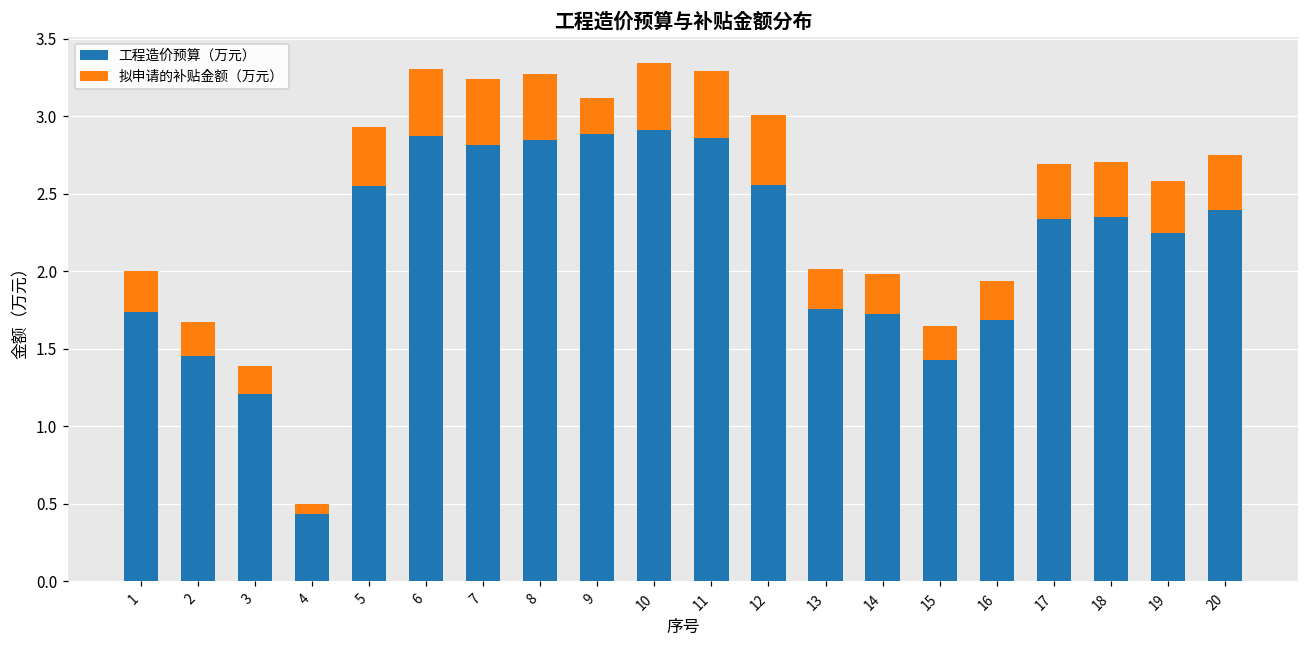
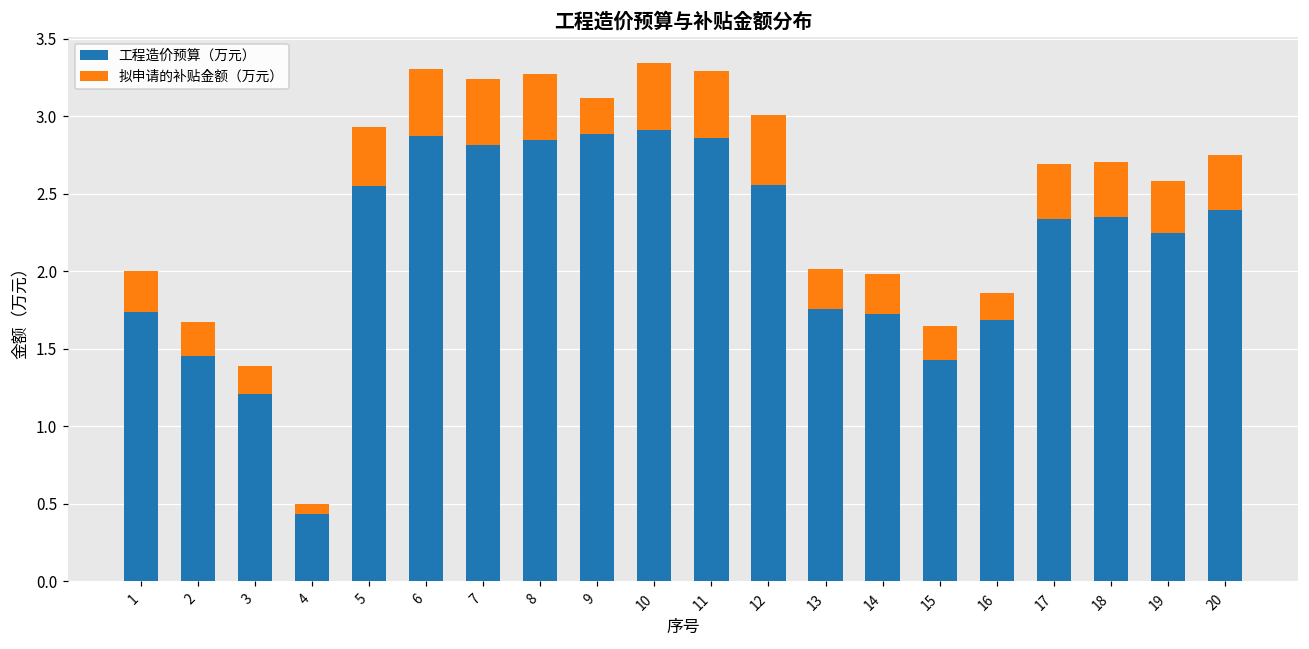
  {
    "工程造价预算（万元）": {
      "1": 1.74,
      "2": 1.46,
      "3": 1.21,
      "4": 0.44,
      "5": 2.55,
      "6": 2.87,
      "7": 2.82,
      "8": 2.85,
      "9": 2.89,
      "10": 2.91,
      "11": 2.86,
      "12": 2.56,
      "13": 1.76,
      "14": 1.73,
      "15": 1.43,
      "16": 1.68,
      "17": 2.34,
      "18": 2.35,
      "19": 2.25,
      "20": 2.39
    },
    "拟申请的补贴金额（万元）": {
      "1": 0.26,
      "2": 0.22,
      "3": 0.18,
      "4": 0.07,
      "5": 0.38,
      "6": 0.43,
      "7": 0.42,
      "8": 0.43,
      "9": 0.23,
      "10": 0.44,
      "11": 0.43,
      "12": 0.45,
      "13": 0.26,
      "14": 0.26,
      "15": 0.21,
-     "16": 0.25,
+     "16": 0.18,
      "17": 0.35,
      "18": 0.35,
      "19": 0.34,
      "20": 0.36
    }
  }
